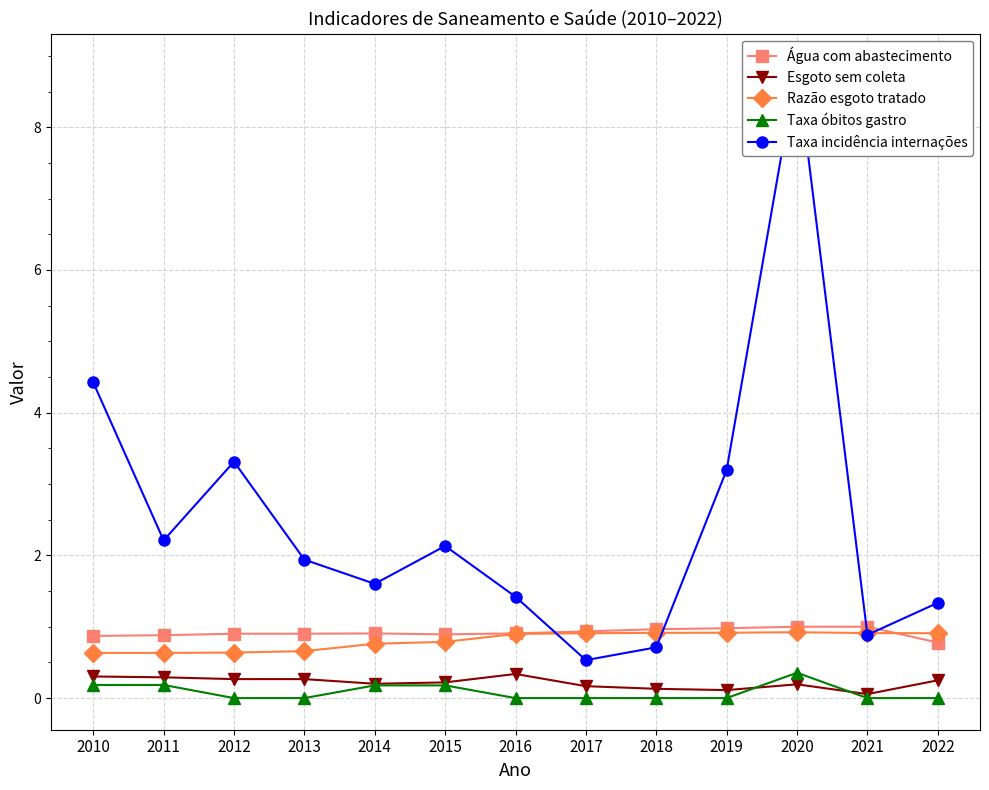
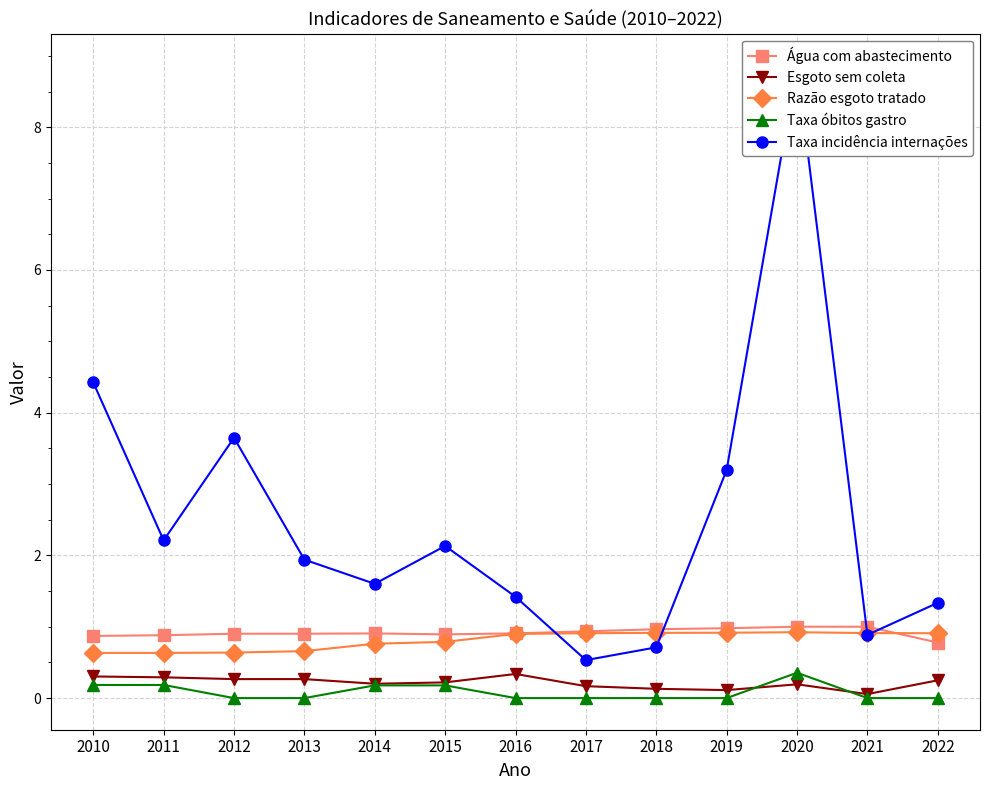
  {
    "Esgoto sem coleta": {
      "2010": 0.3,
      "2011": 0.3,
      "2012": 0.3,
      "2013": 0.3,
      "2015": 0.2,
      "2016": 0.3,
      "2017": 0.2,
      "2018": 0.1,
      "2019": 0.1,
      "2020": 0.2,
      "2021": 0.1,
      "2022": 0.2
    },
    "Taxa óbitos gastro": {
      "2010": 0.2,
      "2011": 0.2,
      "2012": 0.0,
      "2013": 0.0,
      "2015": 0.2,
      "2016": 0.0,
      "2017": 0.0,
      "2018": 0.0,
      "2019": 0.0,
      "2020": 0.4,
      "2021": 0.0,
      "2022": 0.0
    },
    "Taxa incidência internações": {
      "2010": 4.4,
      "2011": 2.2,
-     "2012": 3.3,
+     "2012": 3.6,
      "2013": 1.9,
      "2014": 1.6,
      "2015": 2.1,
      "2016": 1.4,
      "2017": 0.5,
      "2018": 0.7,
      "2019": 3.2,
      "2022": 1.3
    }
  }
